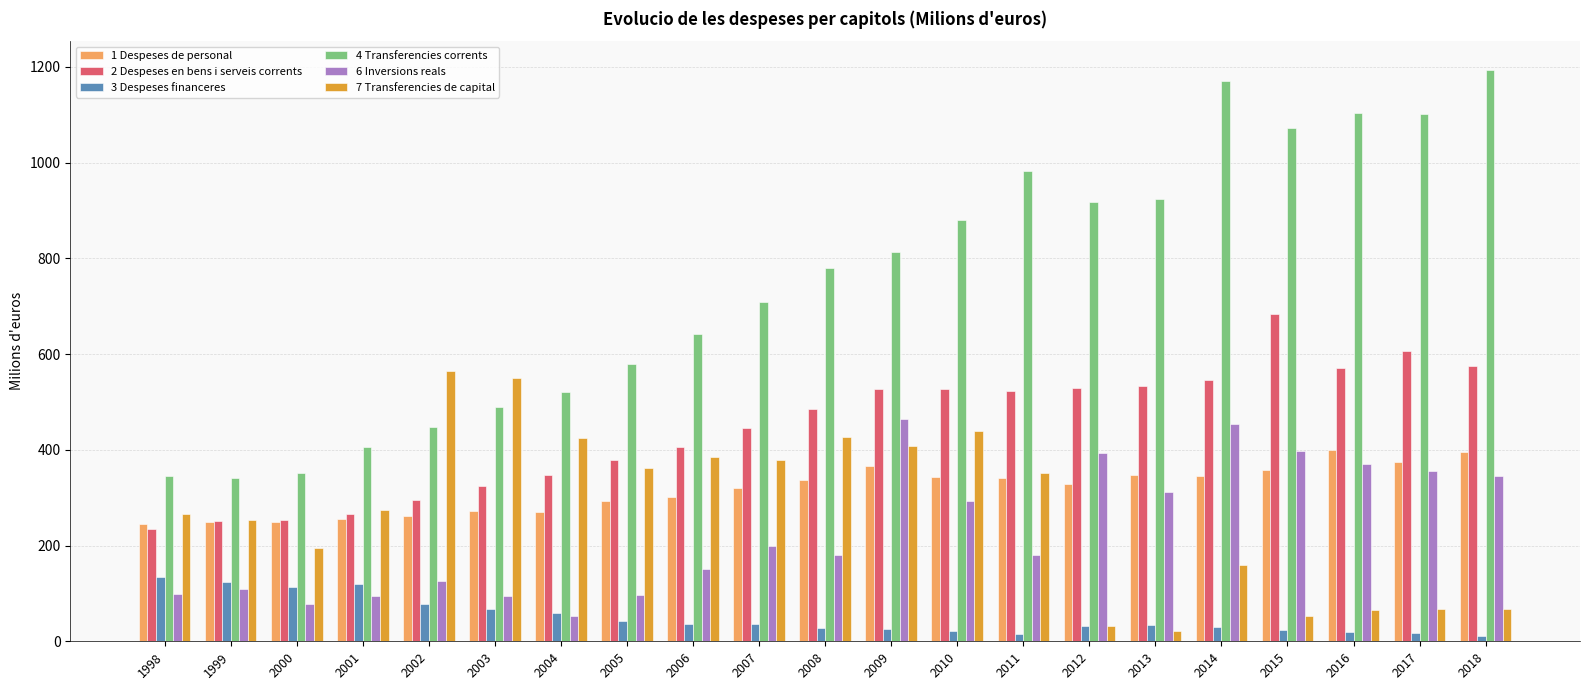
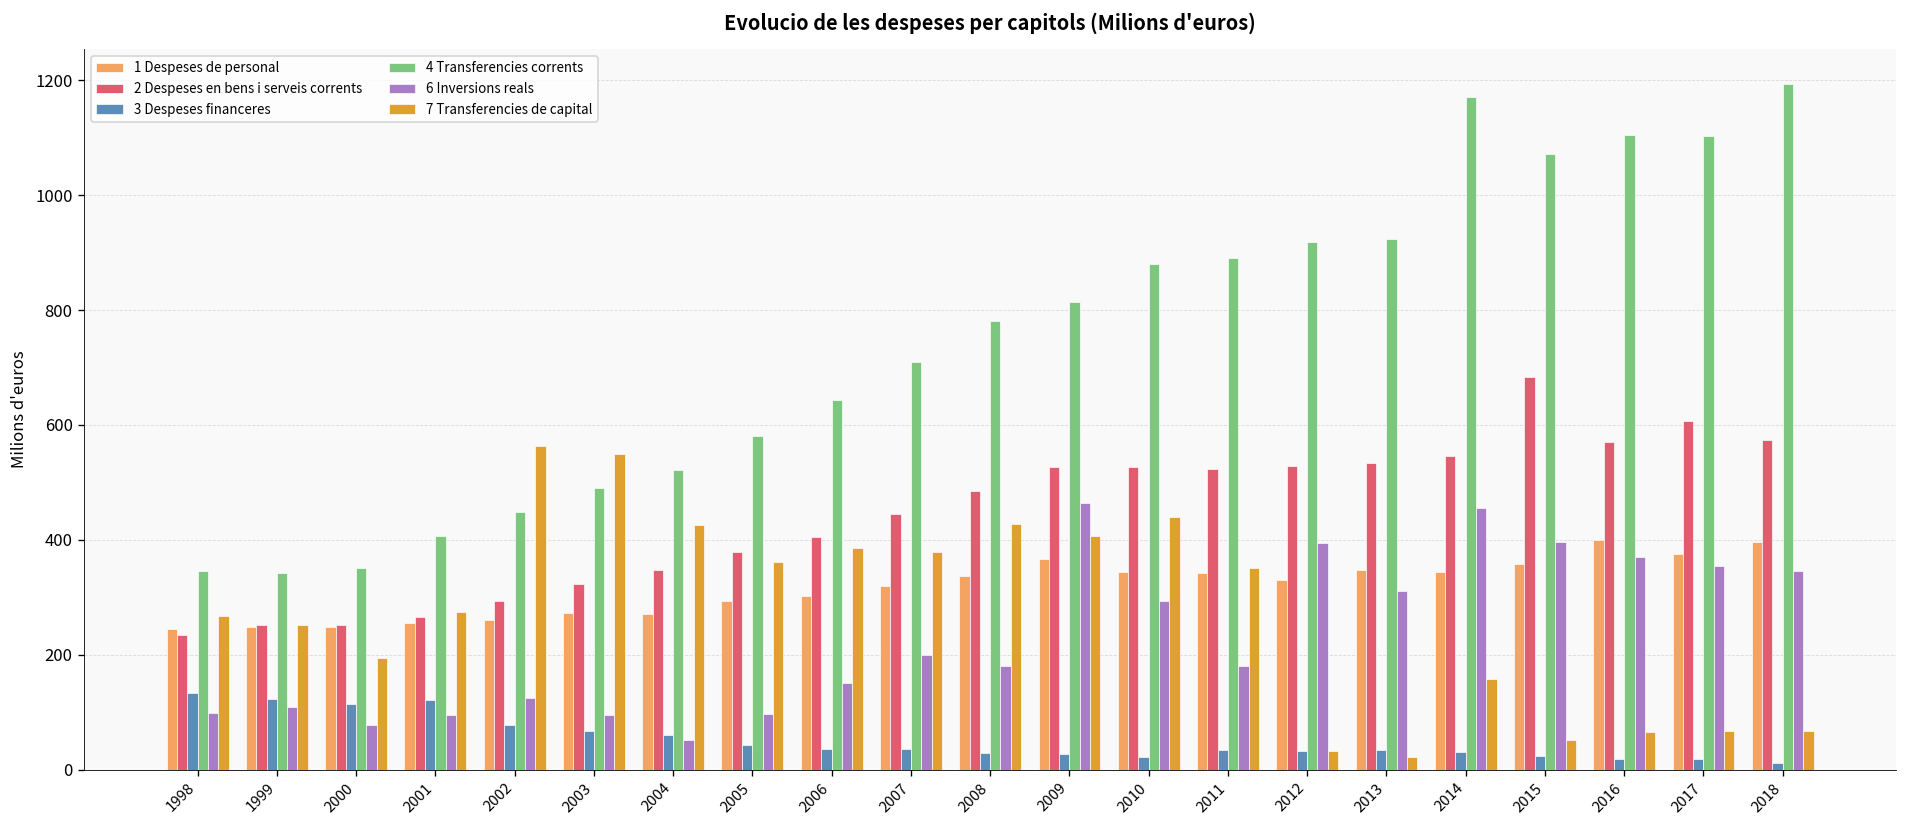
  {
    "2 Despeses en bens i serveis corrents": {
      "1998": 230,
      "1999": 250,
      "2000": 250,
      "2001": 270,
      "2002": 290,
      "2003": 320,
      "2004": 350,
      "2005": 380,
      "2006": 410,
      "2007": 440,
      "2008": 490,
      "2009": 530,
      "2010": 530,
      "2011": 520,
      "2012": 530,
      "2013": 530,
      "2014": 550,
      "2015": 680,
      "2016": 570,
      "2017": 610,
      "2018": 570
    },
    "3 Despeses financeres": {
      "1998": 130,
      "1999": 120,
      "2000": 110,
      "2001": 120,
      "2002": 80,
      "2003": 70,
      "2004": 60,
      "2005": 40,
      "2006": 40,
      "2007": 40,
      "2008": 30,
      "2009": 30,
      "2010": 20,
-     "2011": 20,
+     "2011": 30,
      "2012": 30,
      "2013": 30,
      "2014": 30,
      "2015": 20,
      "2016": 20,
      "2017": 20,
      "2018": 10
    },
    "4 Transferencies corrents": {
      "1998": 350,
      "1999": 340,
      "2000": 350,
      "2001": 410,
      "2002": 450,
      "2003": 490,
      "2004": 520,
      "2005": 580,
      "2006": 640,
      "2007": 710,
      "2008": 780,
      "2009": 810,
      "2010": 880,
-     "2011": 980,
+     "2011": 890,
      "2012": 920,
      "2013": 920,
      "2014": 1170,
      "2015": 1070,
      "2016": 1100,
      "2017": 1100,
      "2018": 1190
    },
    "6 Inversions reals": {
      "1998": 100,
      "1999": 110,
      "2000": 80,
      "2001": 90,
      "2002": 130,
      "2003": 90,
      "2004": 50,
      "2005": 100,
      "2006": 150,
      "2007": 200,
      "2008": 180,
      "2009": 460,
      "2010": 290,
      "2011": 180,
      "2012": 390,
      "2013": 310,
      "2014": 450,
      "2015": 400,
      "2016": 370,
      "2017": 360,
      "2018": 350
    }
  }
